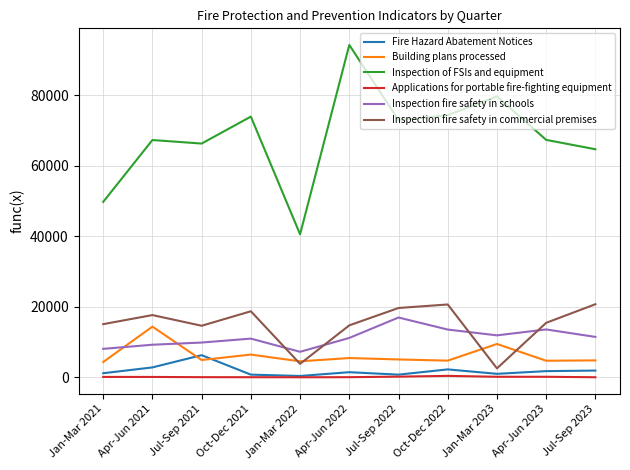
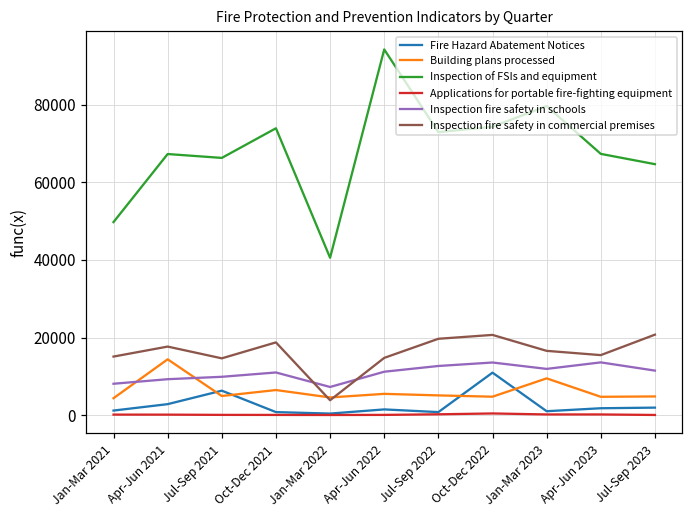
  {
    "Fire Hazard Abatement Notices": {
      "Jan-Mar 2021": 1000,
      "Apr-Jun 2021": 3000,
      "Jul-Sep 2021": 6000,
      "Oct-Dec 2021": 1000,
      "Apr-Jun 2022": 1000,
-     "Oct-Dec 2022": 2000,
+     "Oct-Dec 2022": 11000,
      "Jan-Mar 2023": 1000,
      "Apr-Jun 2023": 2000,
      "Jul-Sep 2023": 2000
    },
    "Building plans processed": {
      "Jan-Mar 2021": 4000,
      "Apr-Jun 2021": 14000,
      "Jul-Sep 2021": 5000,
      "Oct-Dec 2021": 6000,
      "Jan-Mar 2022": 5000,
      "Apr-Jun 2022": 5000,
      "Jul-Sep 2022": 5000,
      "Oct-Dec 2022": 5000,
      "Jan-Mar 2023": 9000,
      "Apr-Jun 2023": 5000,
      "Jul-Sep 2023": 5000
    },
    "Inspection of FSIs and equipment": {
      "Jan-Mar 2021": 50000,
      "Apr-Jun 2021": 67000,
      "Jul-Sep 2021": 66000,
      "Oct-Dec 2021": 74000,
      "Jan-Mar 2022": 41000,
      "Apr-Jun 2022": 94000,
      "Apr-Jun 2023": 67000,
      "Jul-Sep 2023": 65000
    },
    "Applications for portable fire-fighting equipment": {
      "Jan-Mar 2021": 0,
      "Apr-Jun 2021": 0,
      "Jul-Sep 2021": 0,
      "Oct-Dec 2021": 0,
      "Apr-Jun 2022": 0,
      "Oct-Dec 2022": 0,
      "Jan-Mar 2023": 0,
      "Apr-Jun 2023": 0,
      "Jul-Sep 2023": 0
    },
    "Inspection fire safety in schools": {
      "Jan-Mar 2021": 8000,
      "Apr-Jun 2021": 9000,
      "Jul-Sep 2021": 10000,
      "Oct-Dec 2021": 11000,
      "Jan-Mar 2022": 7000,
      "Apr-Jun 2022": 11000,
-     "Jul-Sep 2022": 17000,
+     "Jul-Sep 2022": 13000,
      "Oct-Dec 2022": 14000,
      "Jan-Mar 2023": 12000,
      "Apr-Jun 2023": 14000,
      "Jul-Sep 2023": 11000
    },
    "Inspection fire safety in commercial premises": {
      "Jan-Mar 2021": 15000,
      "Apr-Jun 2021": 18000,
      "Jul-Sep 2021": 15000,
      "Oct-Dec 2021": 19000,
      "Jan-Mar 2022": 4000,
      "Apr-Jun 2022": 15000,
      "Jul-Sep 2022": 20000,
      "Oct-Dec 2022": 21000,
-     "Jan-Mar 2023": 3000,
+     "Jan-Mar 2023": 17000,
      "Apr-Jun 2023": 15000,
      "Jul-Sep 2023": 21000
    }
  }
